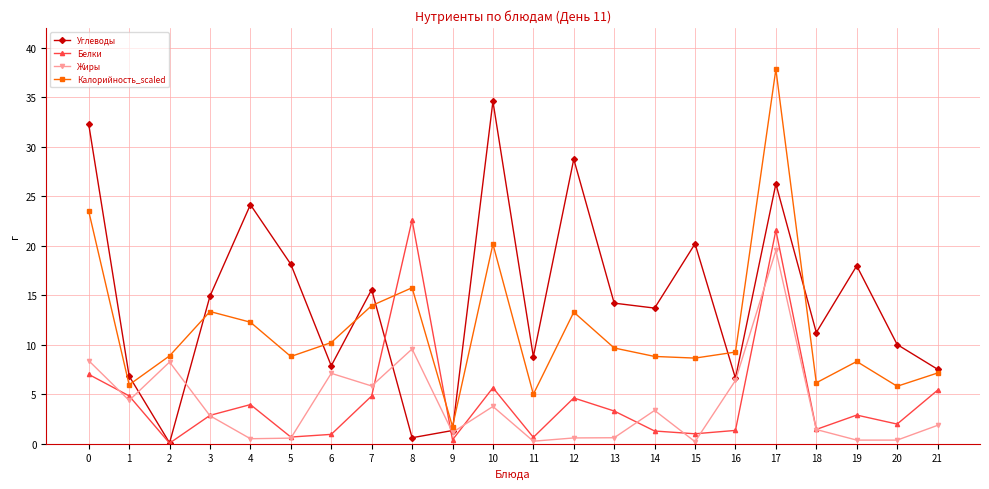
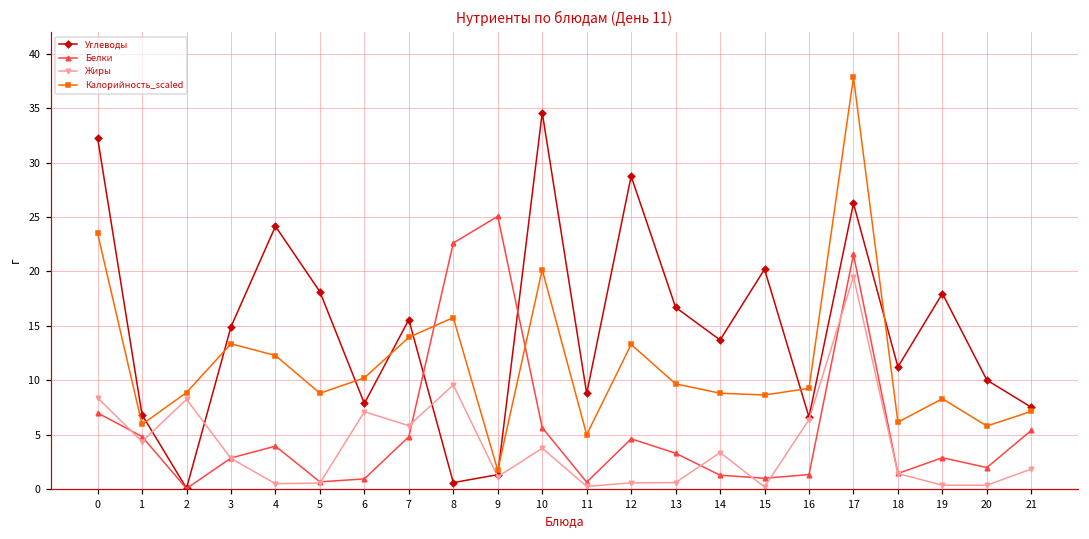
  {
    "Углеводы": {
      "0": 32,
      "1": 7,
      "3": 15,
      "4": 24,
      "5": 18,
      "6": 8,
      "7": 16,
      "8": 1,
      "10": 35,
      "11": 9,
      "12": 29,
-     "13": 14,
+     "13": 17,
      "14": 14,
      "15": 20,
      "17": 26,
      "18": 11,
      "19": 18,
      "20": 10,
      "21": 8
    },
    "Белки": {
      "0": 7,
      "1": 5,
      "4": 4,
      "6": 1,
      "7": 5,
      "8": 23,
-     "9": 0,
+     "9": 25,
      "10": 6,
      "11": 1,
      "12": 5,
      "13": 3,
      "14": 1,
      "15": 1,
      "16": 1,
      "17": 22,
      "19": 3,
      "20": 2,
      "21": 5
    },
    "Жиры": {
      "0": 8,
      "1": 4,
      "2": 8,
      "4": 1,
      "6": 7,
      "7": 6,
      "8": 10,
      "10": 4,
      "11": 0,
      "12": 1,
      "13": 1,
      "14": 3,
      "15": 0,
      "17": 20,
      "19": 0,
      "20": 0,
      "21": 2
    },
    "Калорийность_scaled": {
      "0": 23,
      "1": 6,
      "2": 9,
      "3": 13,
      "4": 12,
      "5": 9,
      "6": 10,
      "7": 14,
      "8": 16,
      "9": 2,
      "10": 20,
      "11": 5,
      "12": 13,
      "13": 10,
      "14": 9,
      "15": 9,
      "16": 9,
      "17": 38,
      "18": 6,
      "19": 8,
      "20": 6,
      "21": 7
    }
  }
